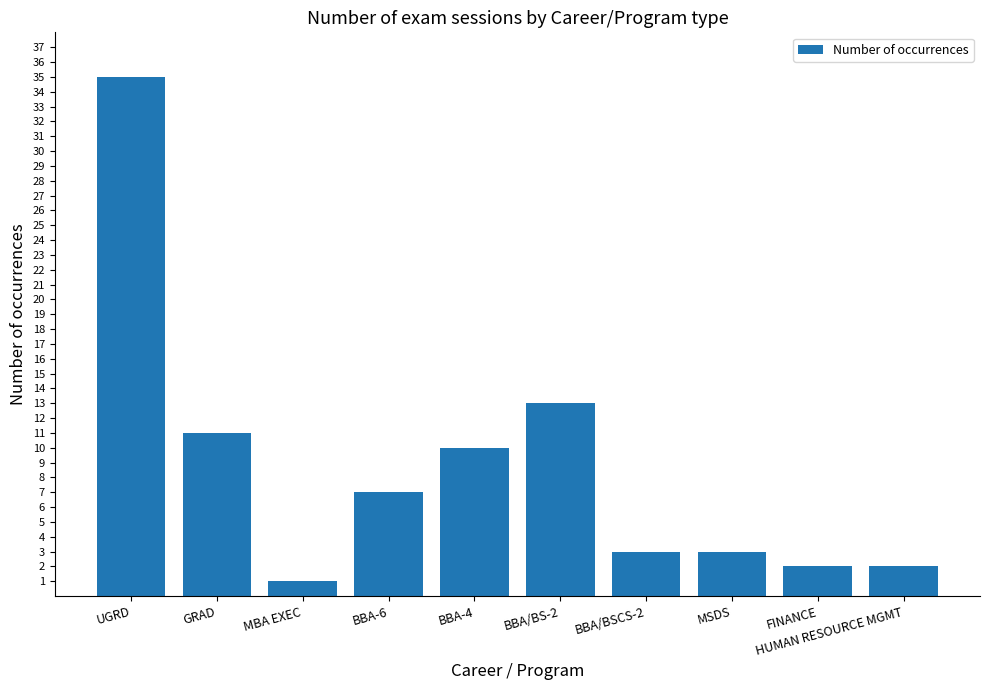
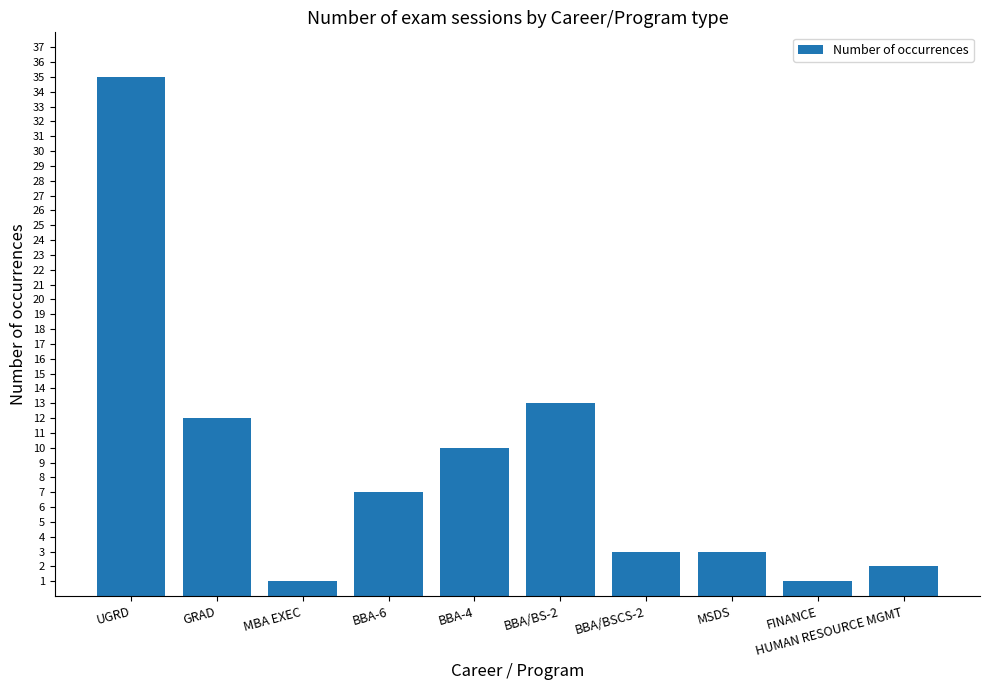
  {
    "UGRD": 35,
-   "GRAD": 11,
+   "GRAD": 12,
    "MBA EXEC": 1,
    "BBA-6": 7,
    "BBA-4": 10,
    "BBA/BS-2": 13,
    "BBA/BSCS-2": 3,
    "MSDS": 3,
-   "FINANCE": 2,
+   "FINANCE": 1,
    "HUMAN RESOURCE MGMT": 2
  }
